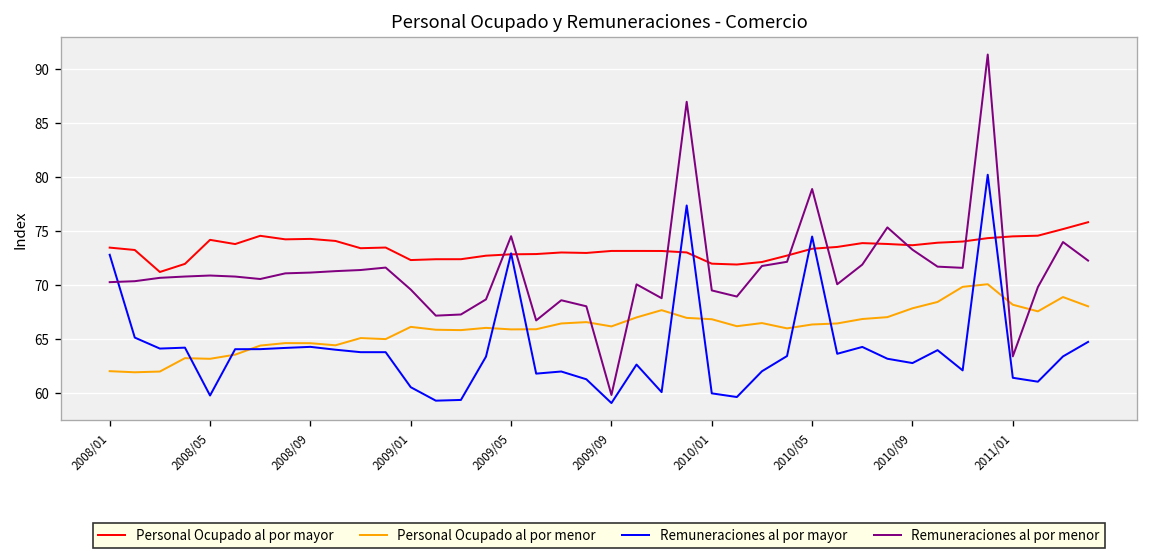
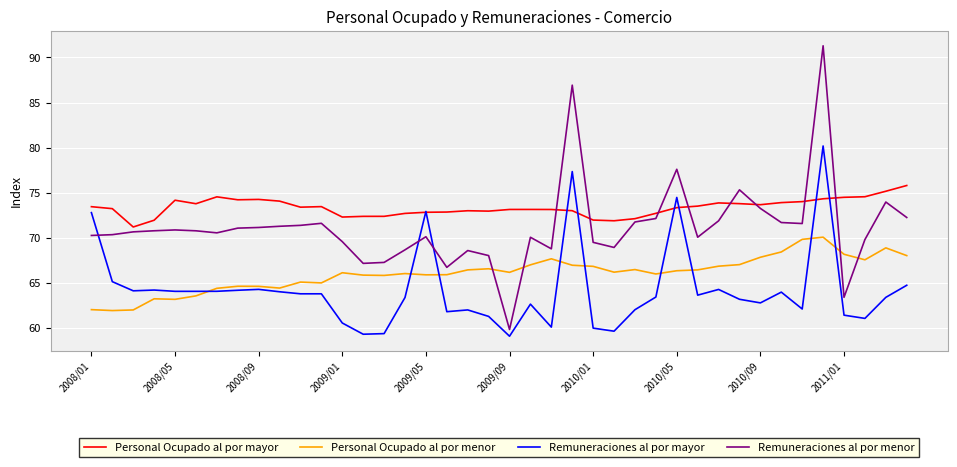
  {
    "Personal Ocupado al por mayor": {
      "2008/01": 73,
      "2008/05": 74,
      "2008/09": 74,
      "2009/01": 72,
      "2009/09": 73,
      "2010/01": 72,
      "2010/05": 73,
      "2010/09": 74,
      "2011/01": 75
    },
    "Personal Ocupado al por menor": {
      "2008/01": 62,
      "2008/05": 63,
      "2008/09": 65,
      "2009/01": 66,
      "2009/05": 66,
      "2009/09": 66,
      "2010/01": 67,
      "2010/05": 66,
      "2010/09": 68,
      "2011/01": 68
    },
    "Remuneraciones al por mayor": {
      "2008/01": 73,
-     "2008/05": 60,
+     "2008/05": 64,
      "2008/09": 64,
      "2009/01": 61,
      "2009/09": 59,
      "2010/01": 60,
      "2010/05": 74,
      "2010/09": 63,
      "2011/01": 61
    },
    "Remuneraciones al por menor": {
      "2008/01": 70,
      "2008/05": 71,
      "2008/09": 71,
      "2009/01": 70,
-     "2009/05": 75,
+     "2009/05": 70,
      "2009/09": 60,
      "2010/01": 70,
-     "2010/05": 79,
+     "2010/05": 78,
      "2010/09": 73,
      "2011/01": 63
    }
  }
